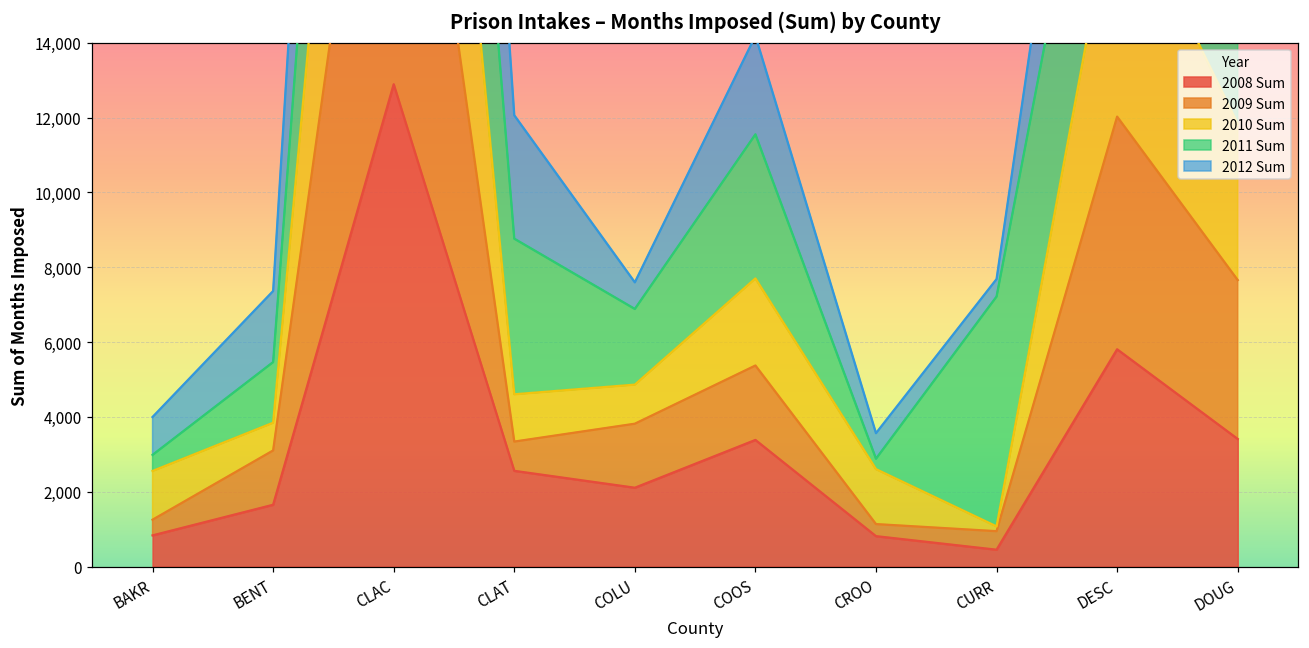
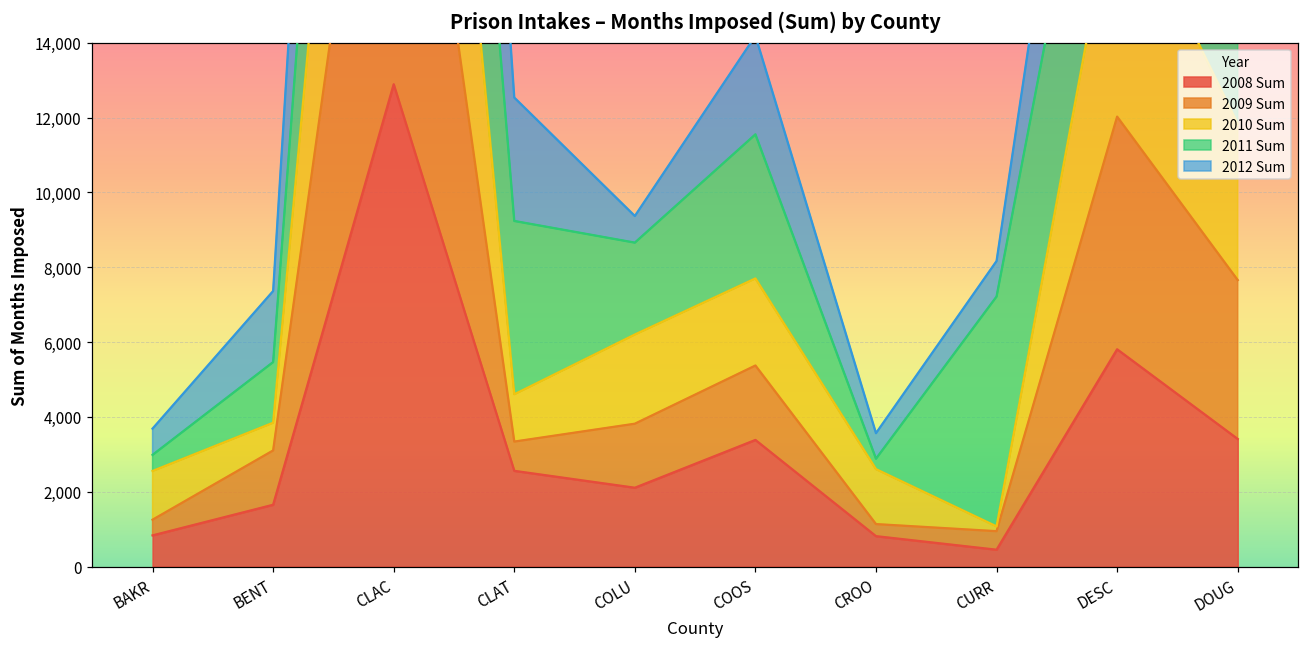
  {
    "2010 Sum": {
      "BAKR": "1,300",
      "BENT": "700",
      "CLAT": "1,300",
-     "COLU": "1,000",
+     "COLU": "2,400",
      "COOS": "2,300",
      "CROO": "1,500",
      "CURR": "100"
    },
    "2011 Sum": {
      "BAKR": "400",
      "BENT": "1,600",
-     "CLAT": "4,200",
-     "COLU": "2,000",
+     "CLAT": "4,600",
+     "COLU": "2,500",
      "COOS": "3,900",
      "CROO": "300",
      "CURR": "6,100"
    },
    "2012 Sum": {
-     "BAKR": "1,000",
+     "BAKR": "700",
      "BENT": "1,900",
      "CLAT": "3,300",
      "COLU": "700",
      "CROO": "700",
-     "CURR": "500"
+     "CURR": "900"
    }
  }
